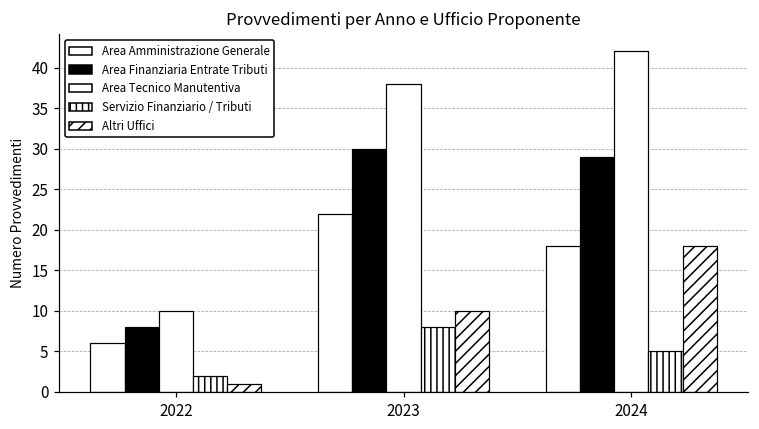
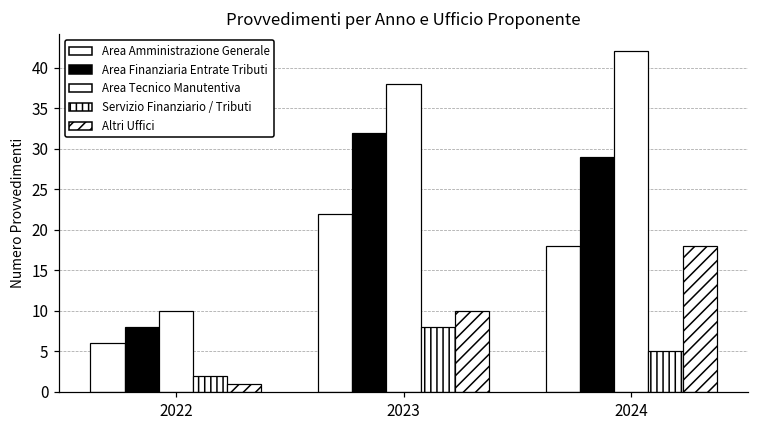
  {
    "Area Finanziaria Entrate Tributi": {
      "2022": 8,
-     "2023": 30,
+     "2023": 32,
      "2024": 29
    }
  }
